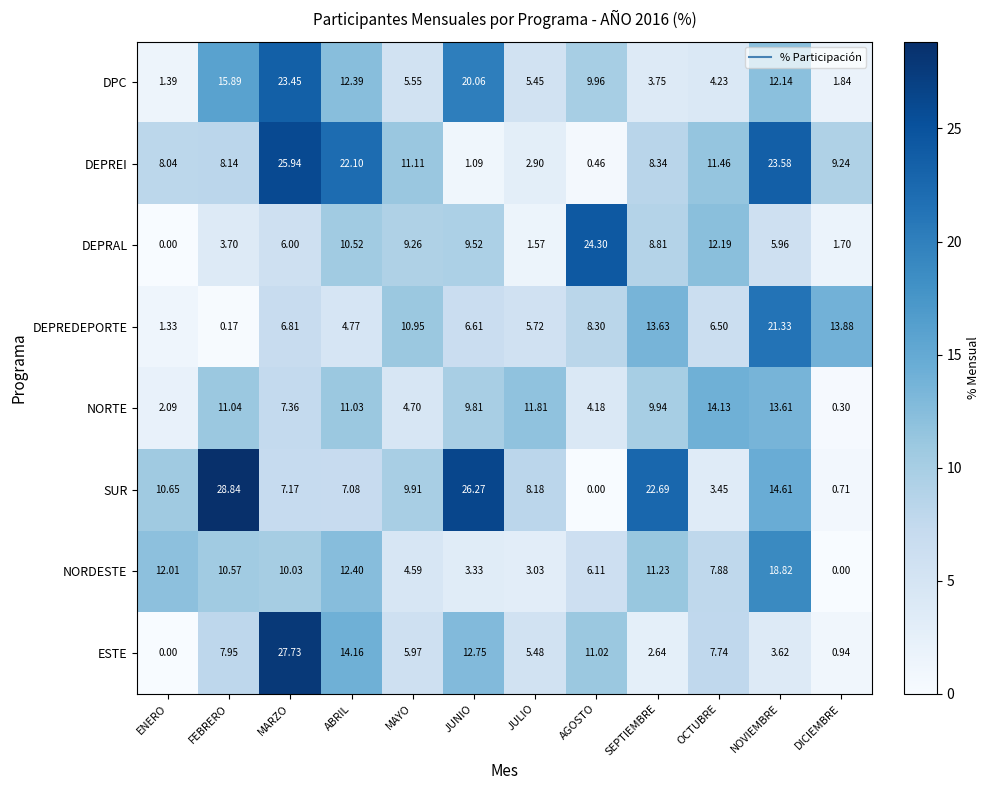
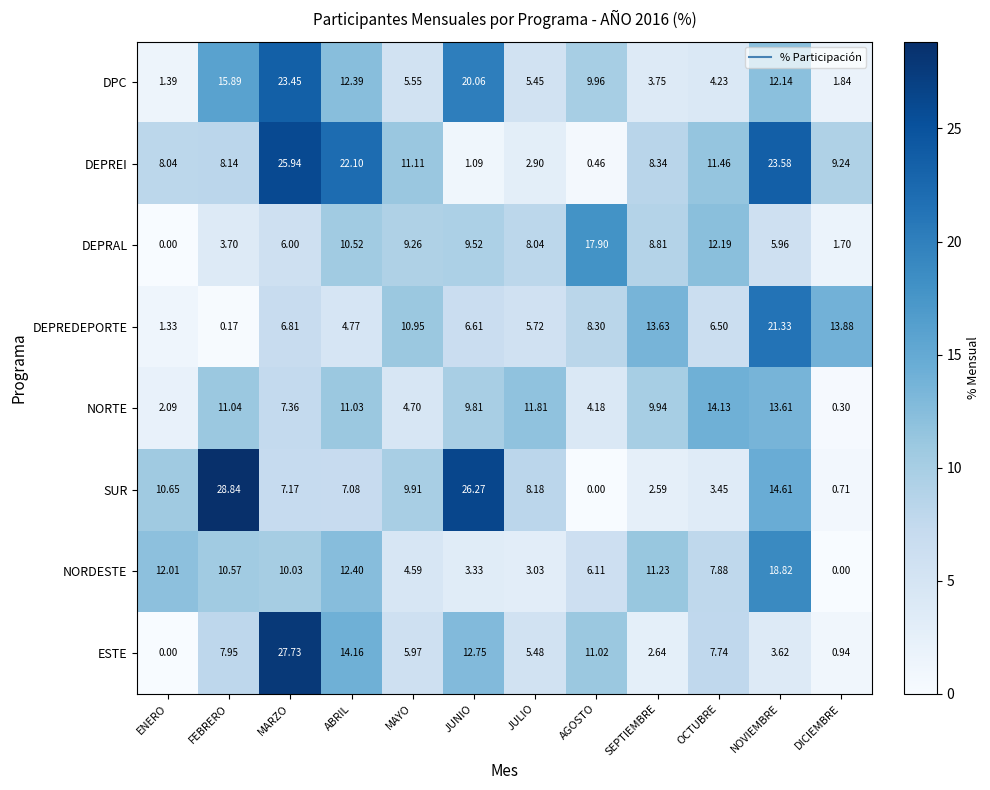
  {
    "DPC": {
      "ENERO": 1.39,
      "FEBRERO": 15.89,
      "MARZO": 23.45,
      "ABRIL": 12.39,
      "MAYO": 5.55,
      "JUNIO": 20.06,
      "JULIO": 5.45,
      "AGOSTO": 9.96,
      "SEPTIEMBRE": 3.75,
      "OCTUBRE": 4.23,
      "NOVIEMBRE": 12.14,
      "DICIEMBRE": 1.84
    },
    "DEPREI": {
      "ENERO": 8.04,
      "FEBRERO": 8.14,
      "MARZO": 25.94,
      "ABRIL": 22.10,
      "MAYO": 11.11,
      "JUNIO": 1.09,
      "JULIO": 2.90,
      "AGOSTO": 0.46,
      "SEPTIEMBRE": 8.34,
      "OCTUBRE": 11.46,
      "NOVIEMBRE": 23.58,
      "DICIEMBRE": 9.24
    },
    "DEPRAL": {
      "ENERO": 0.00,
      "FEBRERO": 3.70,
      "MARZO": 6.00,
      "ABRIL": 10.52,
      "MAYO": 9.26,
      "JUNIO": 9.52,
-     "JULIO": 1.57,
-     "AGOSTO": 24.30,
+     "JULIO": 8.04,
+     "AGOSTO": 17.90,
      "SEPTIEMBRE": 8.81,
      "OCTUBRE": 12.19,
      "NOVIEMBRE": 5.96,
      "DICIEMBRE": 1.70
    },
    "DEPREDEPORTE": {
      "ENERO": 1.33,
      "FEBRERO": 0.17,
      "MARZO": 6.81,
      "ABRIL": 4.77,
      "MAYO": 10.95,
      "JUNIO": 6.61,
      "JULIO": 5.72,
      "AGOSTO": 8.30,
      "SEPTIEMBRE": 13.63,
      "OCTUBRE": 6.50,
      "NOVIEMBRE": 21.33,
      "DICIEMBRE": 13.88
    },
    "NORTE": {
      "ENERO": 2.09,
      "FEBRERO": 11.04,
      "MARZO": 7.36,
      "ABRIL": 11.03,
      "MAYO": 4.70,
      "JUNIO": 9.81,
      "JULIO": 11.81,
      "AGOSTO": 4.18,
      "SEPTIEMBRE": 9.94,
      "OCTUBRE": 14.13,
      "NOVIEMBRE": 13.61,
      "DICIEMBRE": 0.30
    },
    "SUR": {
      "ENERO": 10.65,
      "FEBRERO": 28.84,
      "MARZO": 7.17,
      "ABRIL": 7.08,
      "MAYO": 9.91,
      "JUNIO": 26.27,
      "JULIO": 8.18,
      "AGOSTO": 0.00,
-     "SEPTIEMBRE": 22.69,
+     "SEPTIEMBRE": 2.59,
      "OCTUBRE": 3.45,
      "NOVIEMBRE": 14.61,
      "DICIEMBRE": 0.71
    },
    "NORDESTE": {
      "ENERO": 12.01,
      "FEBRERO": 10.57,
      "MARZO": 10.03,
      "ABRIL": 12.40,
      "MAYO": 4.59,
      "JUNIO": 3.33,
      "JULIO": 3.03,
      "AGOSTO": 6.11,
      "SEPTIEMBRE": 11.23,
      "OCTUBRE": 7.88,
      "NOVIEMBRE": 18.82,
      "DICIEMBRE": 0.00
    },
    "ESTE": {
      "ENERO": 0.00,
      "FEBRERO": 7.95,
      "MARZO": 27.73,
      "ABRIL": 14.16,
      "MAYO": 5.97,
      "JUNIO": 12.75,
      "JULIO": 5.48,
      "AGOSTO": 11.02,
      "SEPTIEMBRE": 2.64,
      "OCTUBRE": 7.74,
      "NOVIEMBRE": 3.62,
      "DICIEMBRE": 0.94
    }
  }
